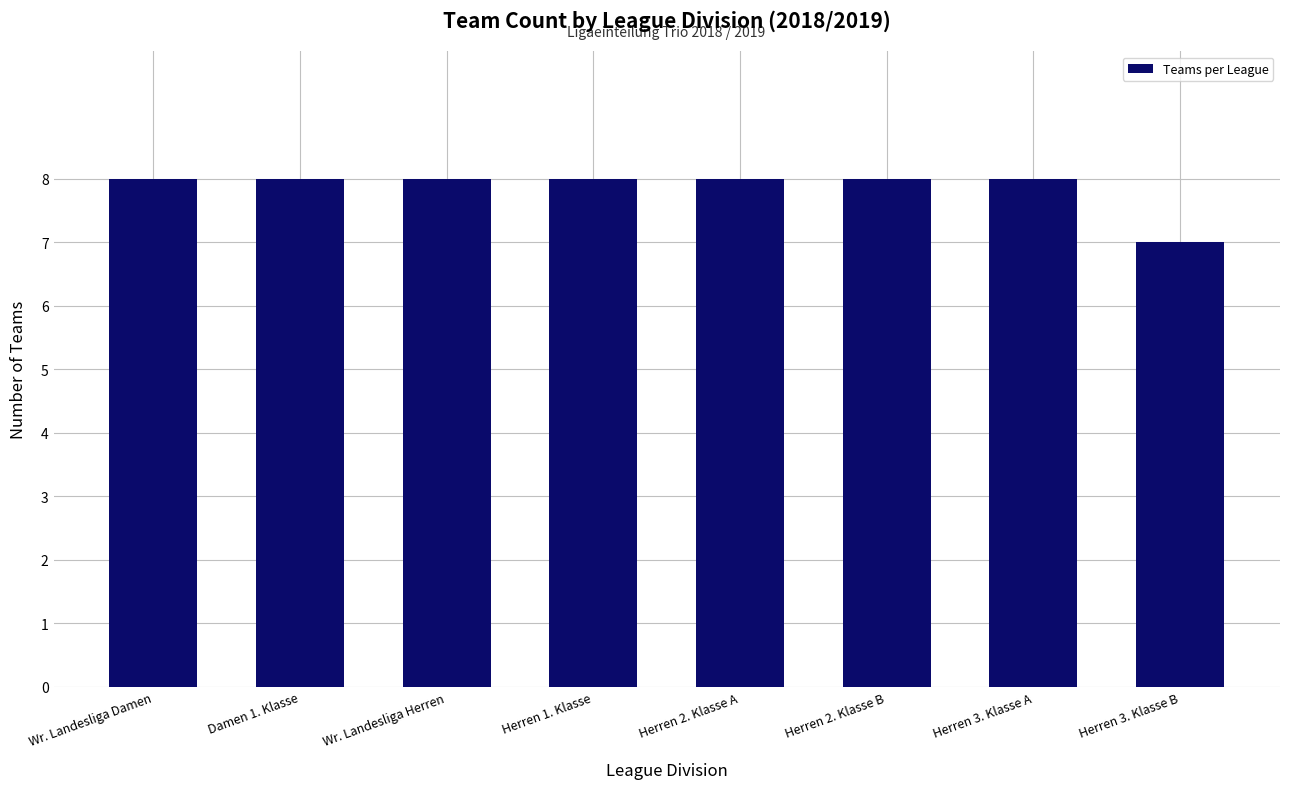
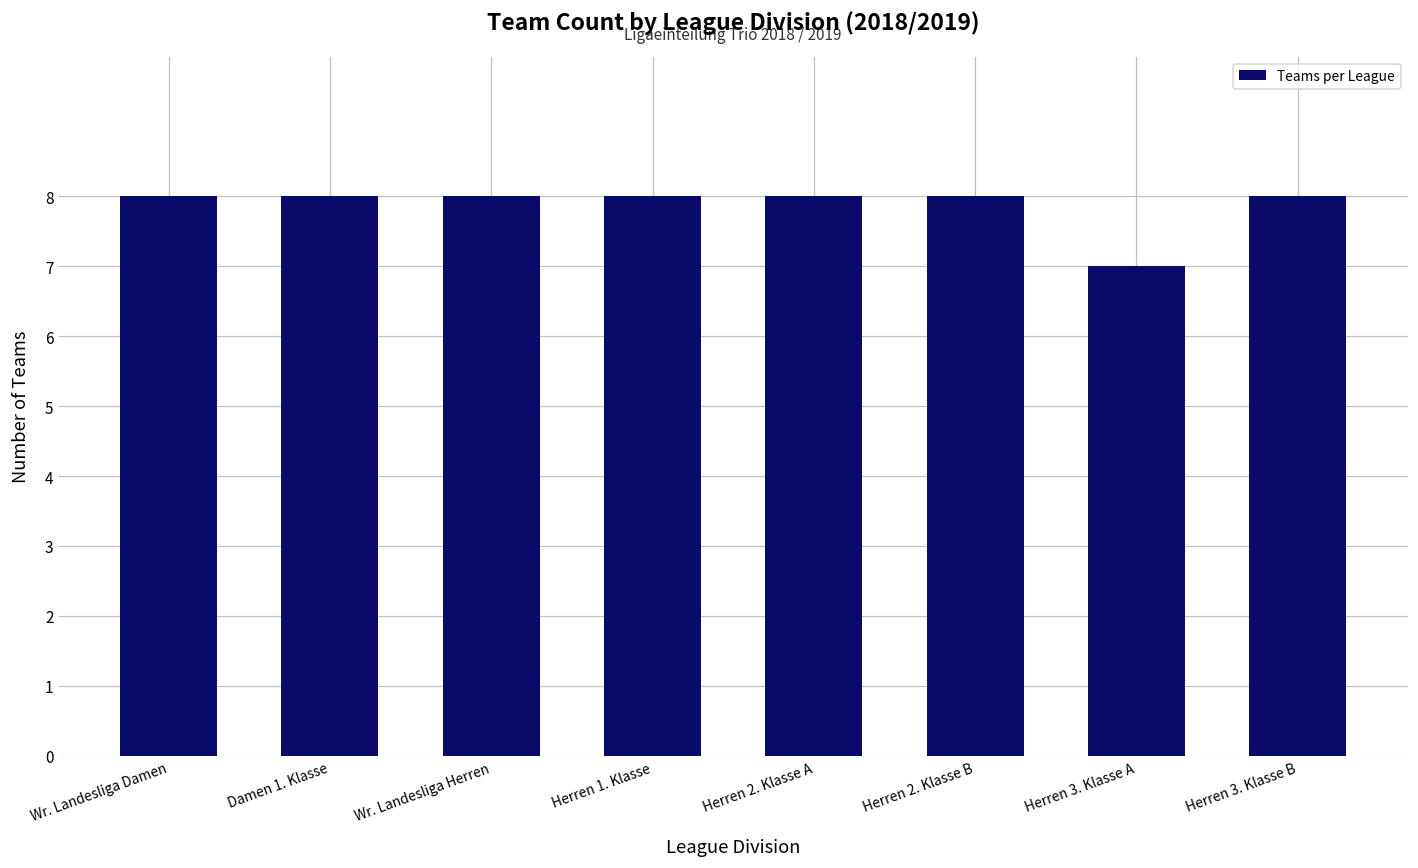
  {
    "Wr. Landesliga Damen": 8,
    "Damen 1. Klasse": 8,
    "Wr. Landesliga Herren": 8,
    "Herren 1. Klasse": 8,
    "Herren 2. Klasse A": 8,
    "Herren 2. Klasse B": 8,
-   "Herren 3. Klasse A": 8,
-   "Herren 3. Klasse B": 7
+   "Herren 3. Klasse A": 7,
+   "Herren 3. Klasse B": 8
  }
